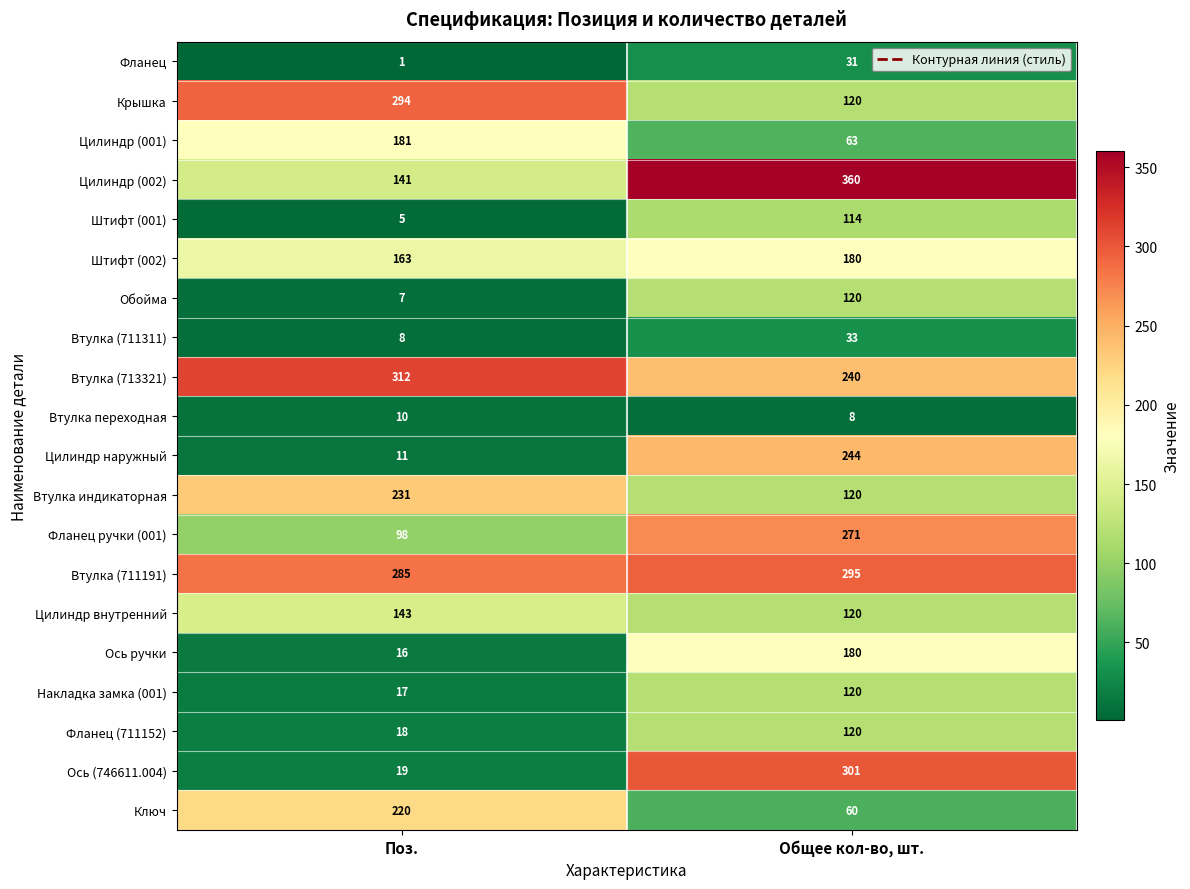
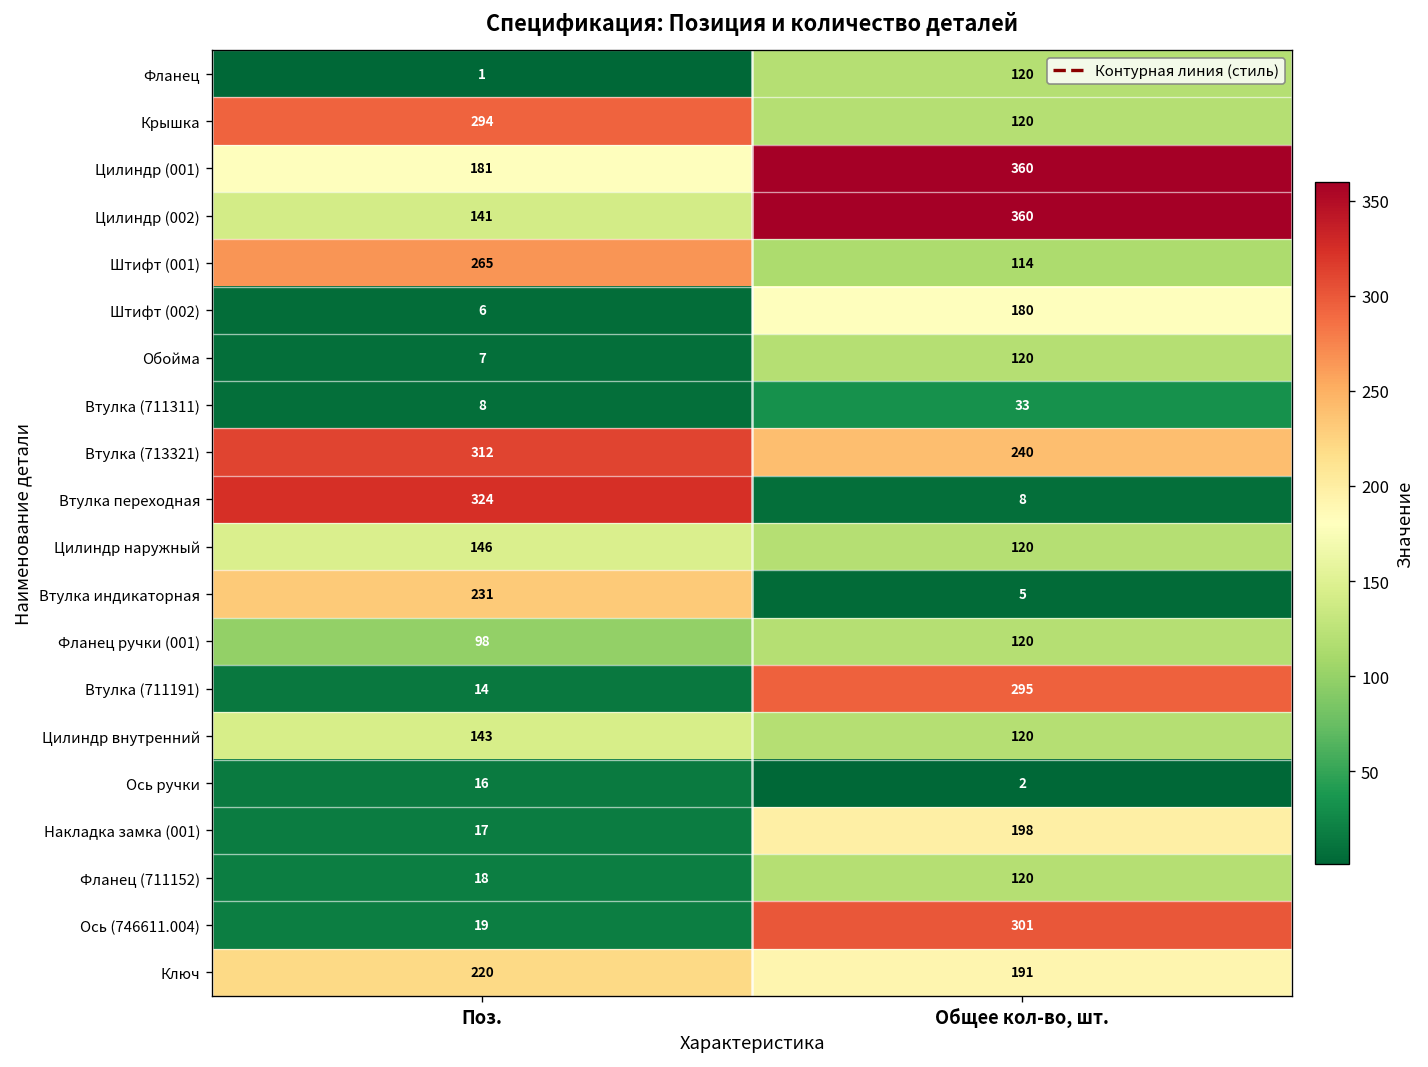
  {
    "Фланец": {
      "Поз.": 1,
-     "Общее кол-во, шт.": 31
+     "Общее кол-во, шт.": 120
    },
    "Крышка": {
      "Поз.": 294,
      "Общее кол-во, шт.": 120
    },
    "Цилиндр (001)": {
      "Поз.": 181,
-     "Общее кол-во, шт.": 63
+     "Общее кол-во, шт.": 360
    },
    "Цилиндр (002)": {
      "Поз.": 141,
      "Общее кол-во, шт.": 360
    },
    "Штифт (001)": {
-     "Поз.": 5,
+     "Поз.": 265,
      "Общее кол-во, шт.": 114
    },
    "Штифт (002)": {
-     "Поз.": 163,
+     "Поз.": 6,
      "Общее кол-во, шт.": 180
    },
    "Обойма": {
      "Поз.": 7,
      "Общее кол-во, шт.": 120
    },
    "Втулка (711311)": {
      "Поз.": 8,
      "Общее кол-во, шт.": 33
    },
    "Втулка (713321)": {
      "Поз.": 312,
      "Общее кол-во, шт.": 240
    },
    "Втулка переходная": {
-     "Поз.": 10,
+     "Поз.": 324,
      "Общее кол-во, шт.": 8
    },
    "Цилиндр наружный": {
-     "Поз.": 11,
-     "Общее кол-во, шт.": 244
+     "Поз.": 146,
+     "Общее кол-во, шт.": 120
    },
    "Втулка индикаторная": {
      "Поз.": 231,
-     "Общее кол-во, шт.": 120
+     "Общее кол-во, шт.": 5
    },
    "Фланец ручки (001)": {
      "Поз.": 98,
-     "Общее кол-во, шт.": 271
+     "Общее кол-во, шт.": 120
    },
    "Втулка (711191)": {
-     "Поз.": 285,
+     "Поз.": 14,
      "Общее кол-во, шт.": 295
    },
    "Цилиндр внутренний": {
      "Поз.": 143,
      "Общее кол-во, шт.": 120
    },
    "Ось ручки": {
      "Поз.": 16,
-     "Общее кол-во, шт.": 180
+     "Общее кол-во, шт.": 2
    },
    "Накладка замка (001)": {
      "Поз.": 17,
-     "Общее кол-во, шт.": 120
+     "Общее кол-во, шт.": 198
    },
    "Фланец (711152)": {
      "Поз.": 18,
      "Общее кол-во, шт.": 120
    },
    "Ось (746611.004)": {
      "Поз.": 19,
      "Общее кол-во, шт.": 301
    },
    "Ключ": {
      "Поз.": 220,
-     "Общее кол-во, шт.": 60
+     "Общее кол-во, шт.": 191
    }
  }
